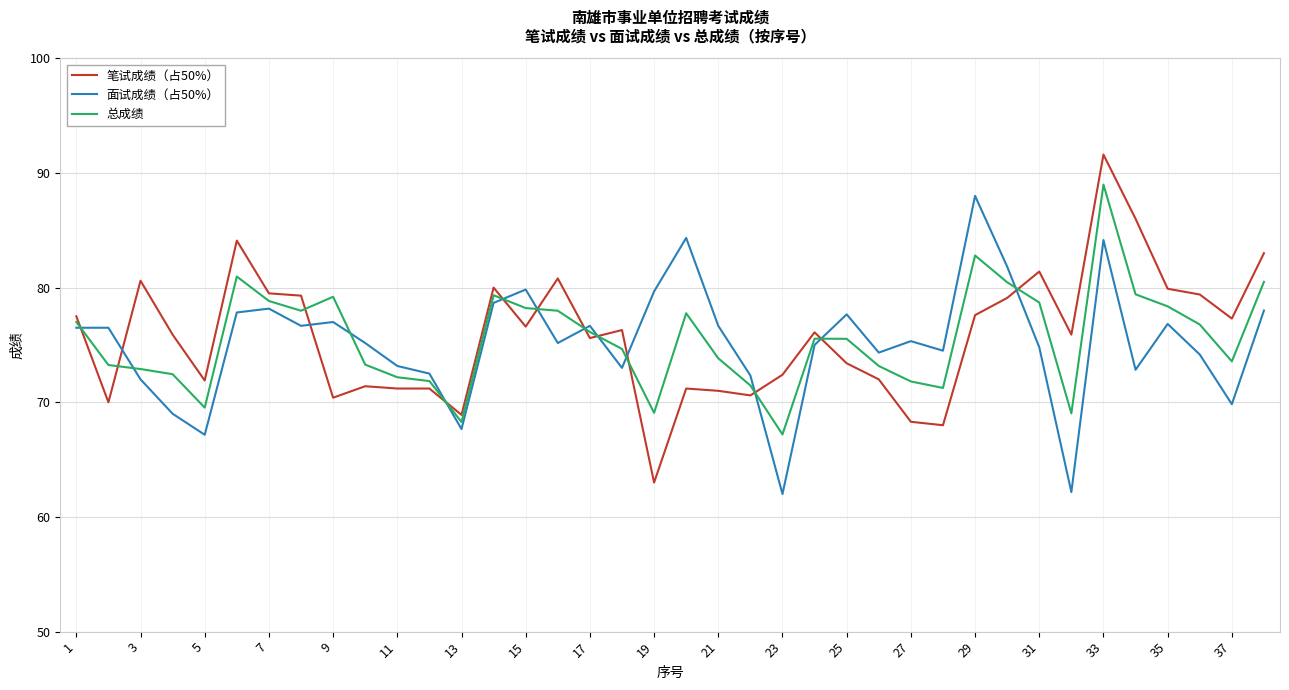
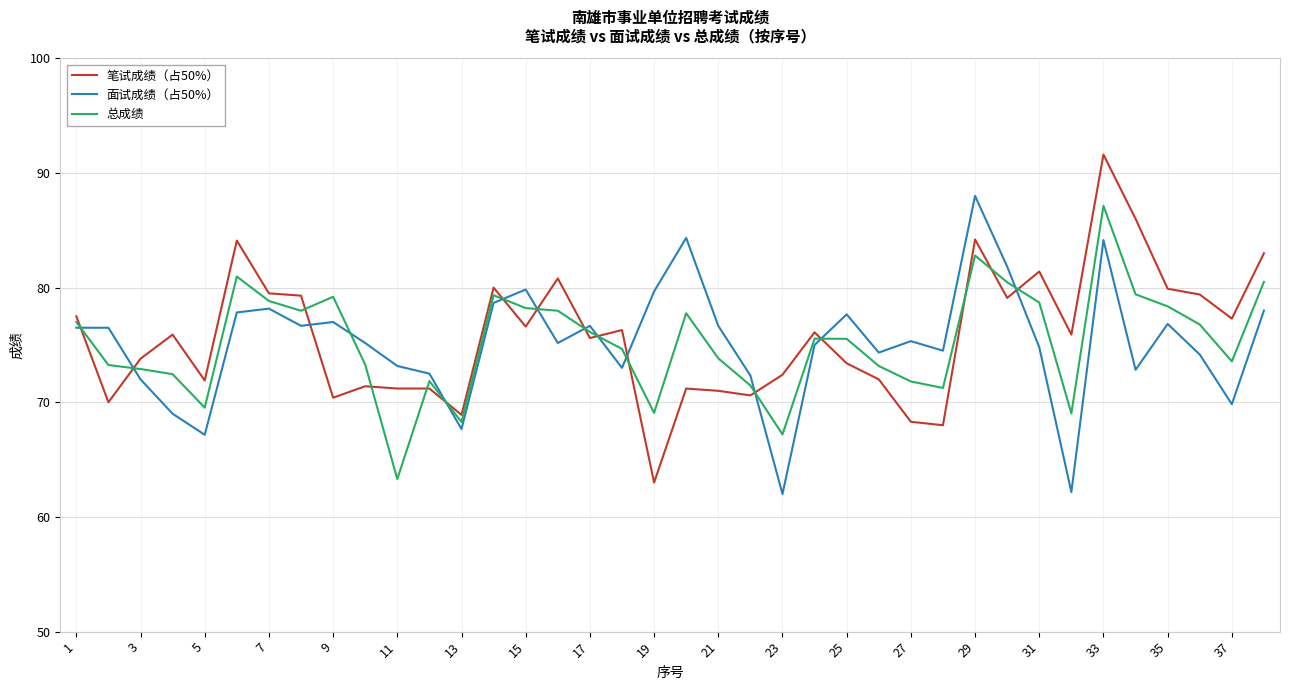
  {
    "笔试成绩（占50%）": {
      "1": 77.5,
-     "3": 80.6,
+     "3": 73.8,
      "5": 71.9,
      "7": 79.5,
      "9": 70.4,
      "11": 71.2,
      "13": 68.9,
      "15": 76.6,
      "17": 75.6,
      "19": 63.0,
      "21": 71.0,
      "23": 72.4,
      "25": 73.4,
      "27": 68.3,
-     "29": 77.6,
+     "29": 84.2,
      "31": 81.4,
      "33": 91.6,
      "35": 79.9,
      "37": 77.3
    },
    "面试成绩（占50%）": {
      "1": 76.5,
      "3": 72.0,
      "5": 67.2,
      "7": 78.2,
      "9": 77.0,
      "11": 73.2,
      "13": 67.7,
      "15": 79.8,
      "17": 76.7,
      "19": 79.7,
      "21": 76.7,
      "23": 62.0,
      "25": 77.7,
      "27": 75.3,
      "29": 88.0,
      "31": 74.8,
      "33": 84.2,
      "35": 76.8,
      "37": 69.8
    },
    "总成绩": {
      "1": 77.0,
      "3": 72.9,
      "5": 69.5,
      "7": 78.8,
      "9": 79.2,
-     "11": 72.2,
+     "11": 63.3,
      "13": 68.3,
      "15": 78.2,
      "17": 76.1,
      "19": 69.1,
      "21": 73.8,
      "23": 67.2,
      "25": 75.5,
      "27": 71.8,
      "29": 82.8,
      "31": 78.7,
-     "33": 89.0,
+     "33": 87.1,
      "35": 78.4,
      "37": 73.6
    }
  }
